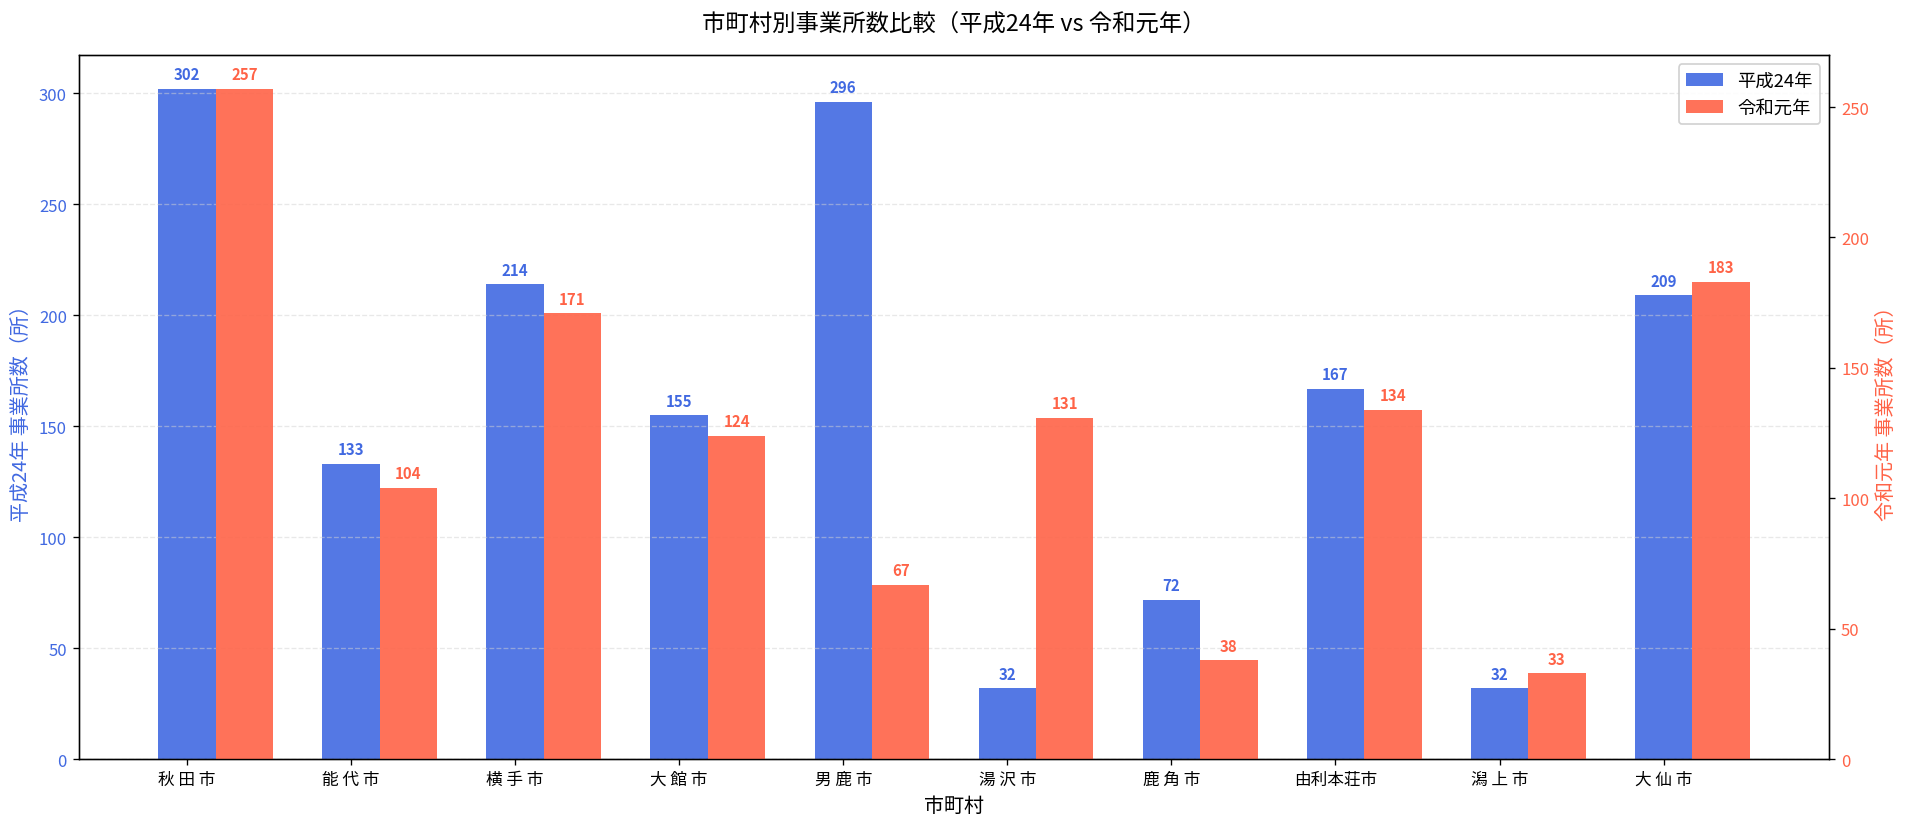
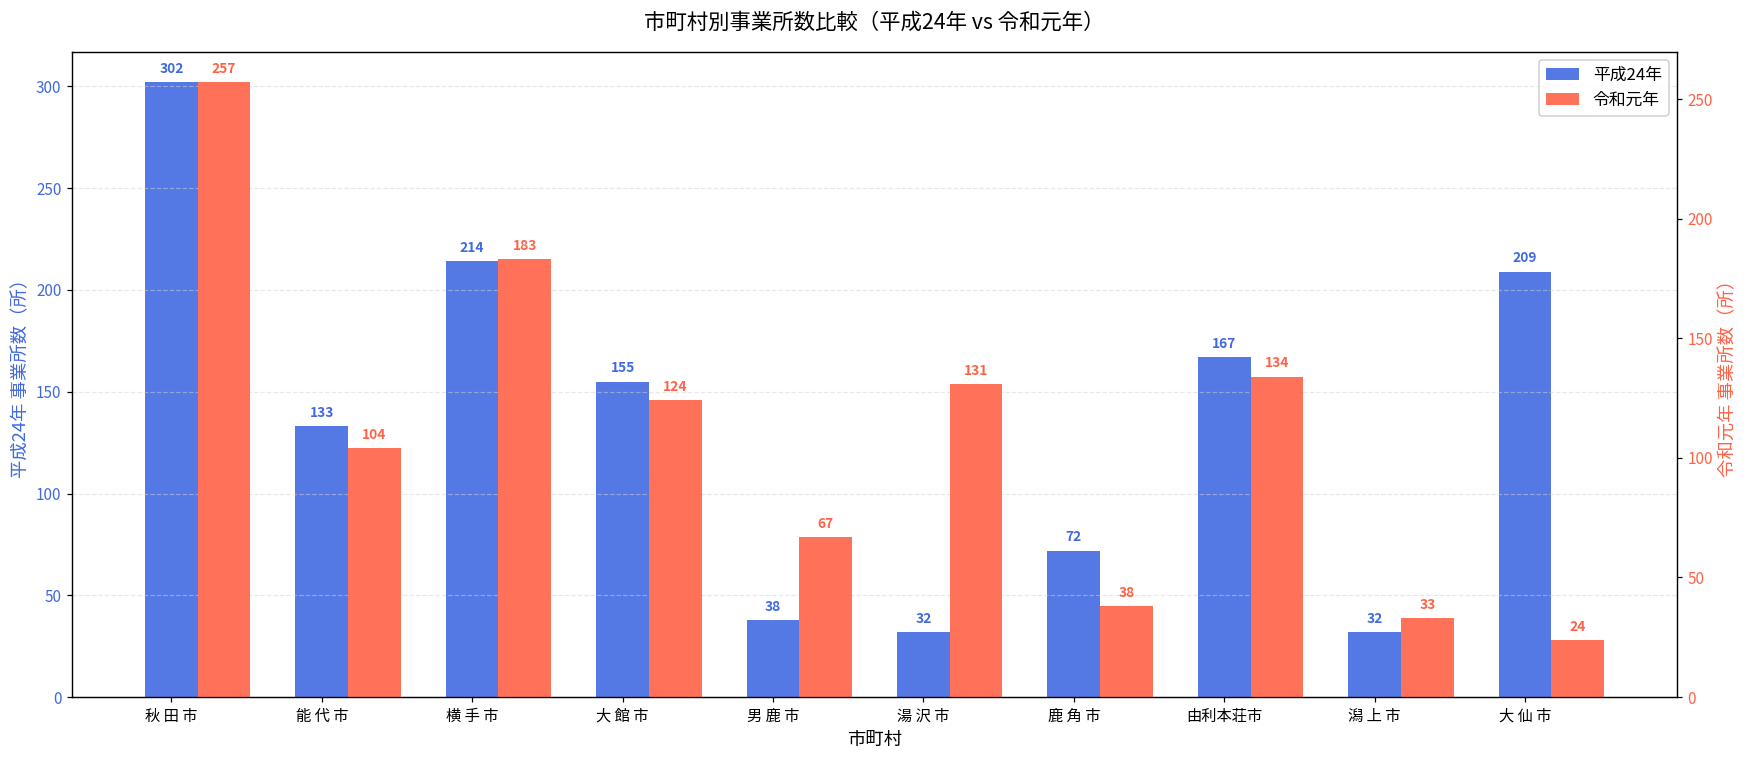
  {
    "平成24年": {
      "秋 田 市": 302,
      "能 代 市": 133,
      "横 手 市": 214,
      "大 館 市": 155,
-     "男 鹿 市": 296,
+     "男 鹿 市": 38,
      "湯 沢 市": 32,
      "鹿 角 市": 72,
      "由利本荘市": 167,
      "潟 上 市": 32,
      "大 仙 市": 209
    },
    "令和元年": {
      "秋 田 市": 257,
      "能 代 市": 104,
-     "横 手 市": 171,
+     "横 手 市": 183,
      "大 館 市": 124,
      "男 鹿 市": 67,
      "湯 沢 市": 131,
      "鹿 角 市": 38,
      "由利本荘市": 134,
      "潟 上 市": 33,
-     "大 仙 市": 183
+     "大 仙 市": 24
    }
  }
